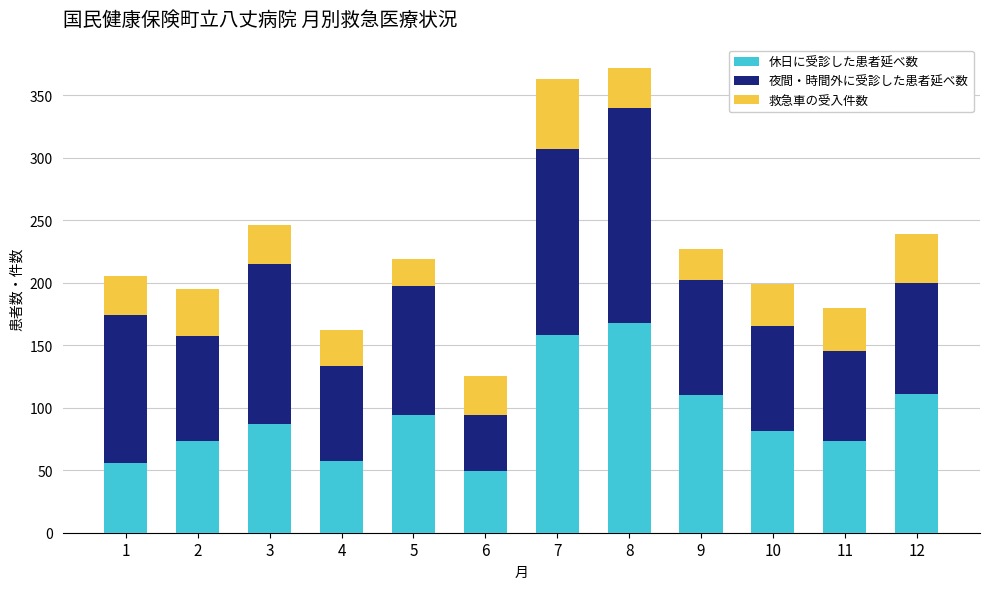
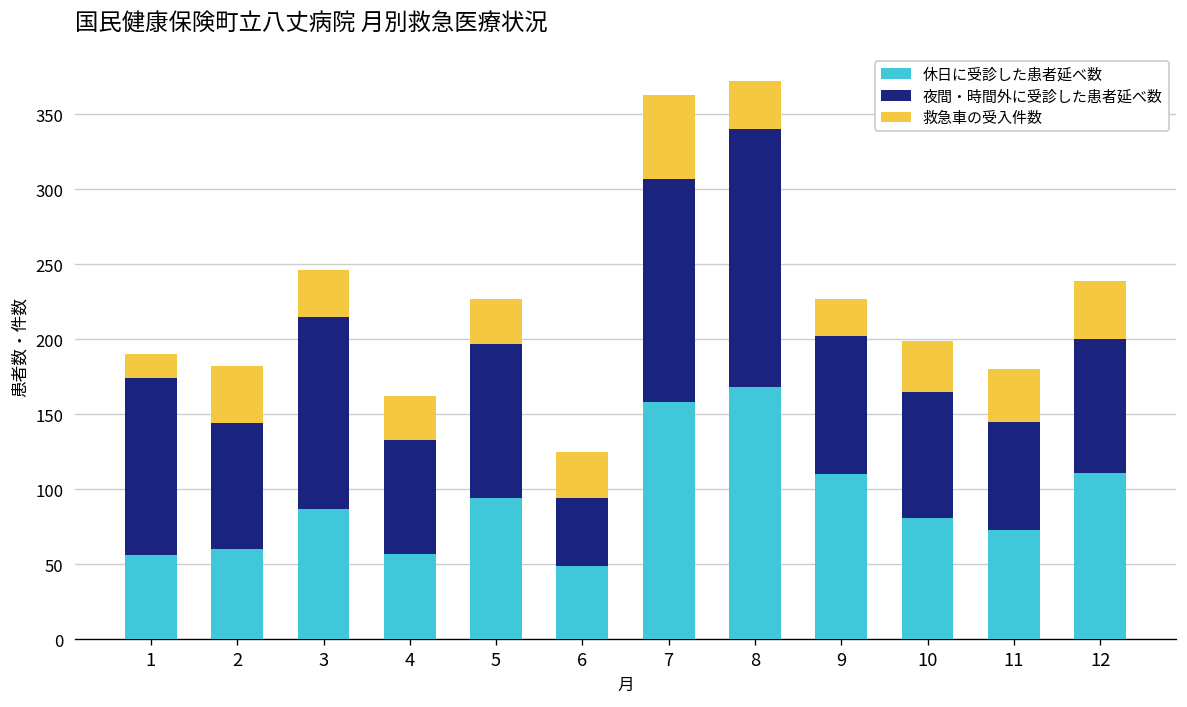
  {
    "休日に受診した患者延べ数": {
      "1": 56,
-     "2": 73,
+     "2": 60,
      "3": 87,
      "4": 57,
      "5": 94,
      "6": 49,
      "7": 158,
      "8": 168,
      "9": 110,
      "10": 81,
      "11": 73,
      "12": 111
    },
    "夜間・時間外に受診した患者延べ数": {
      "1": 118,
      "2": 84,
      "3": 128,
      "4": 76,
      "5": 103,
      "6": 45,
      "7": 149,
      "8": 172,
      "9": 92,
      "10": 84,
      "11": 72,
      "12": 89
    },
    "救急車の受入件数": {
-     "1": 31,
+     "1": 16,
      "2": 38,
      "3": 31,
      "4": 29,
-     "5": 22,
+     "5": 30,
      "6": 31,
      "7": 56,
      "8": 32,
      "9": 25,
      "10": 34,
      "11": 35,
      "12": 39
    }
  }
